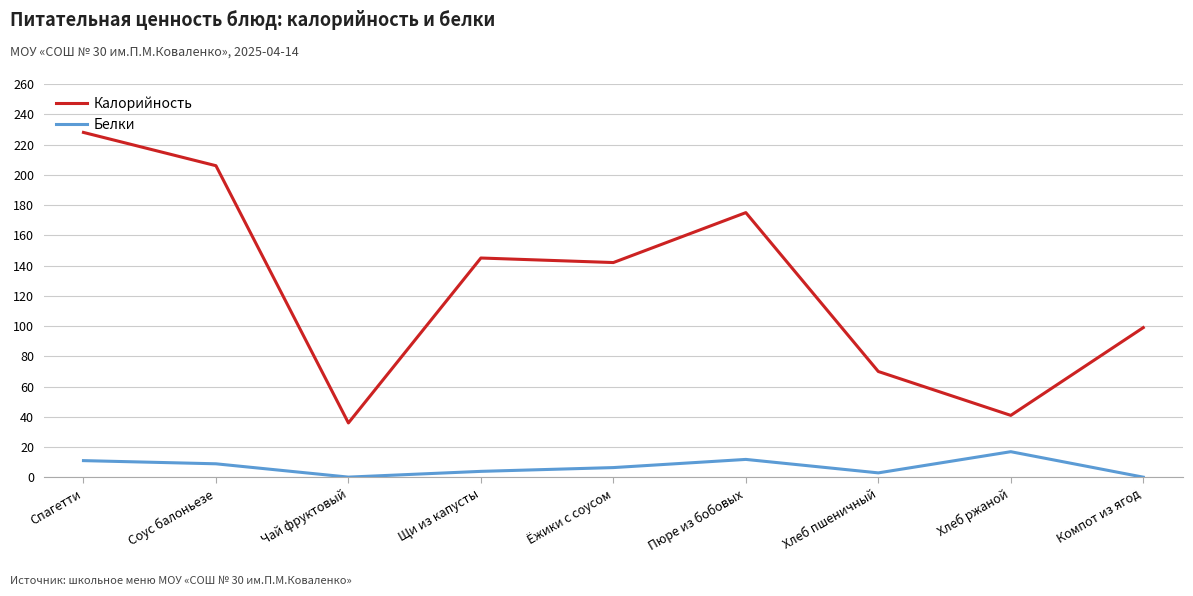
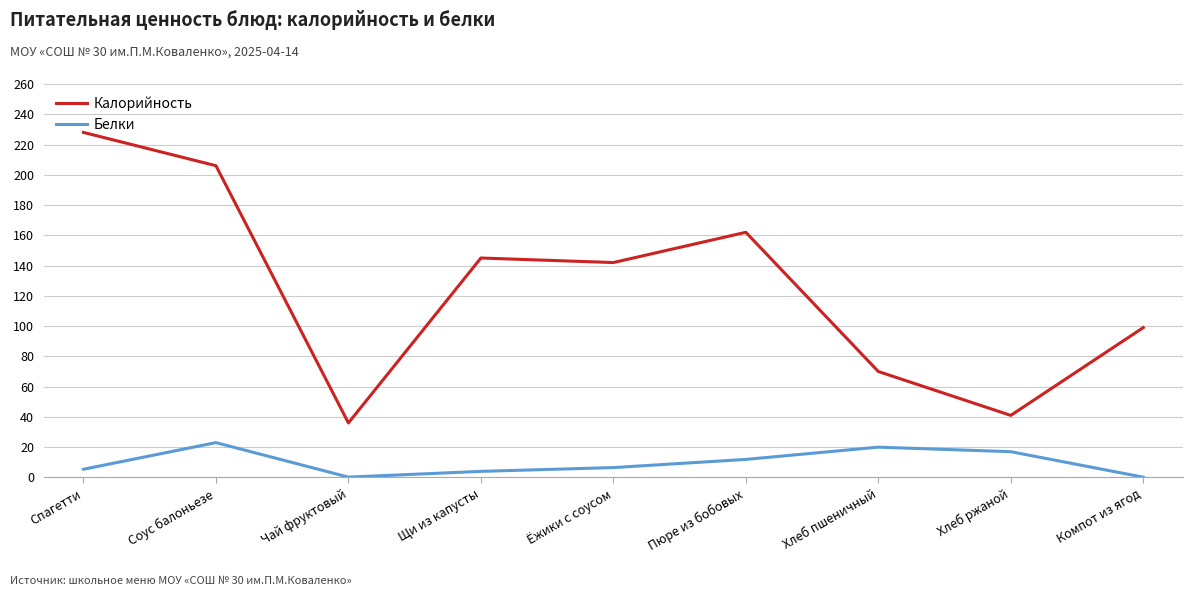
  {
    "Калорийность": {
      "Спагетти": 228,
      "Соус балоньезе": 206,
      "Чай фруктовый": 36,
      "Щи из капусты": 145,
      "Ёжики с соусом": 142,
-     "Пюре из бобовых": 175,
+     "Пюре из бобовых": 162,
      "Хлеб пшеничный": 70,
      "Хлеб ржаной": 41,
      "Компот из ягод": 99
    },
    "Белки": {
-     "Спагетти": 11,
-     "Соус балоньезе": 9,
+     "Спагетти": 5,
+     "Соус балоньезе": 23,
      "Чай фруктовый": 0,
      "Щи из капусты": 4,
      "Ёжики с соусом": 7,
      "Пюре из бобовых": 12,
-     "Хлеб пшеничный": 3,
+     "Хлеб пшеничный": 20,
      "Хлеб ржаной": 17,
      "Компот из ягод": 0
    }
  }
